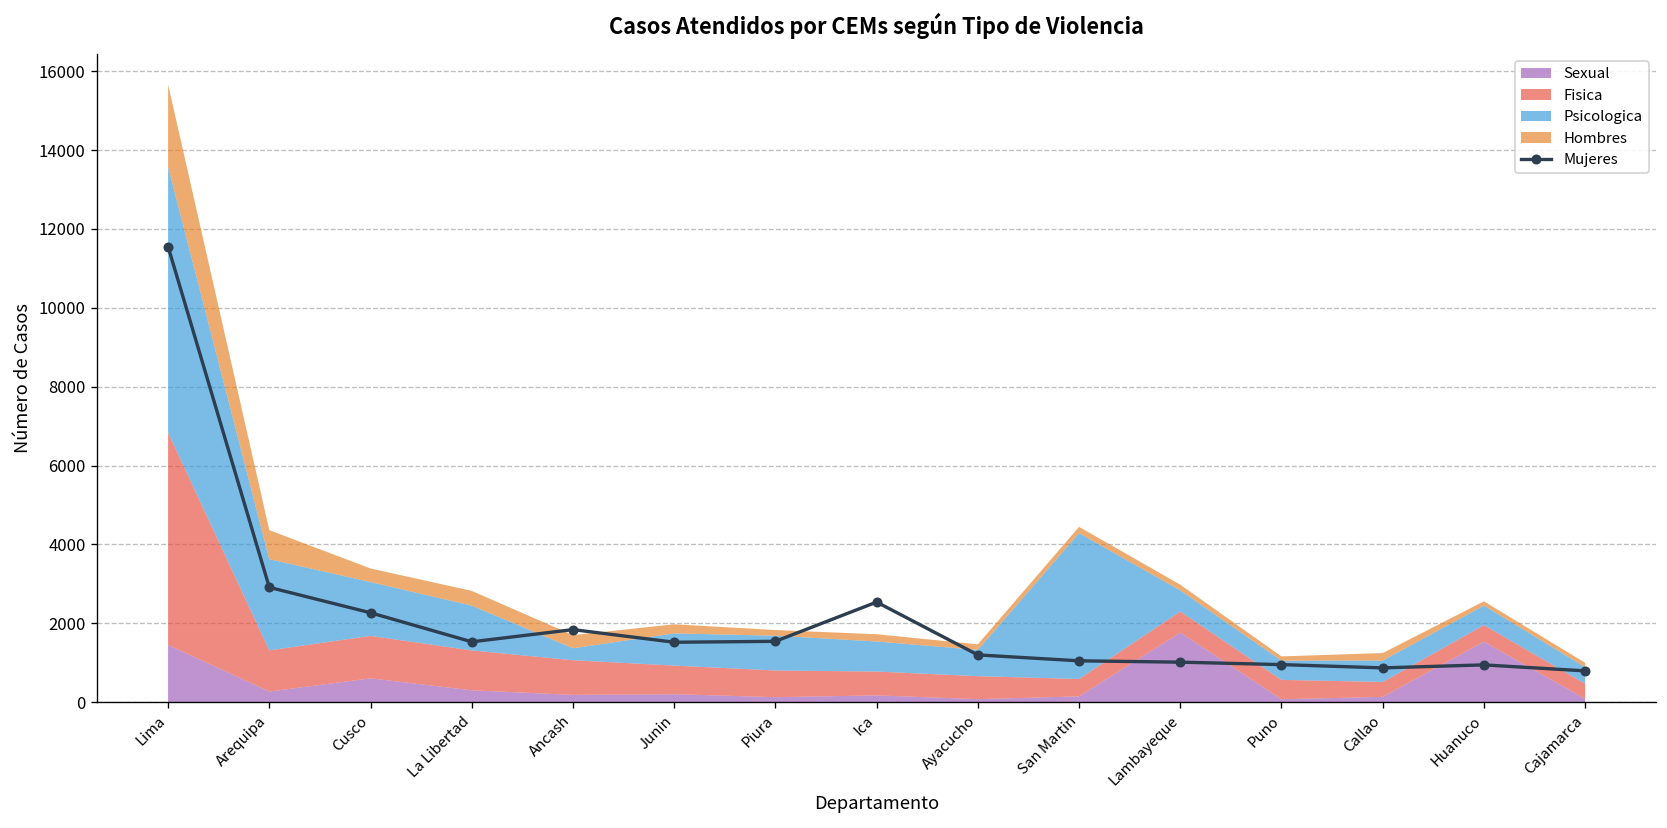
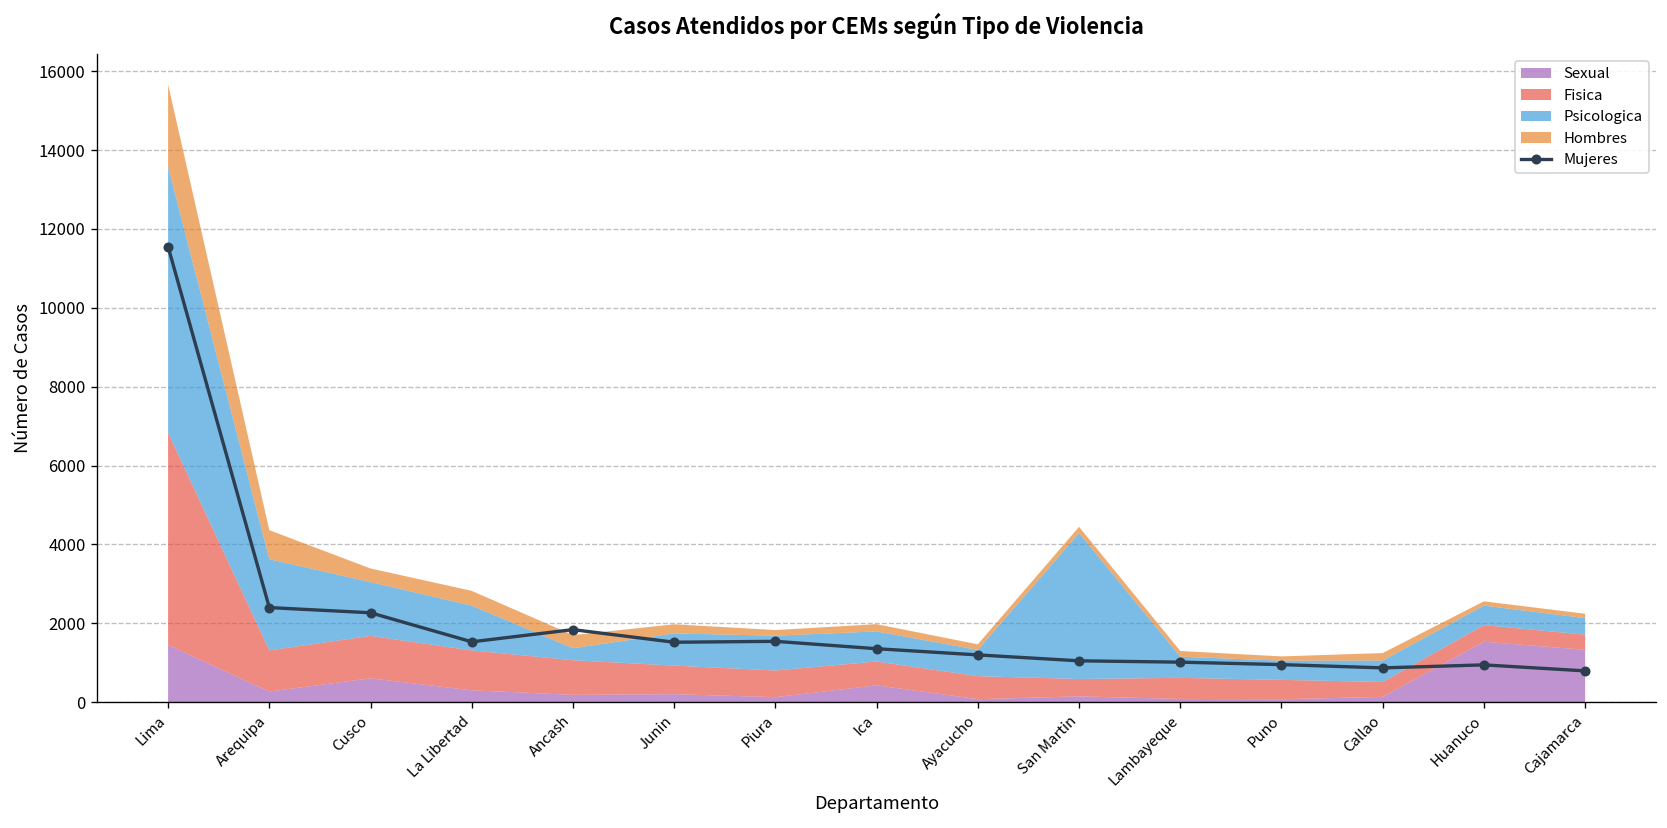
  {
    "Mujeres": {
      "Lima": 11600,
-     "Arequipa": 2900,
+     "Arequipa": 2400,
      "Cusco": 2300,
      "La Libertad": 1500,
      "Ancash": 1800,
      "Junin": 1500,
      "Piura": 1500,
-     "Ica": 2500,
+     "Ica": 1400,
      "Ayacucho": 1200,
      "San Martin": 1100,
      "Lambayeque": 1000,
      "Puno": 1000,
      "Callao": 900,
      "Huanuco": 900,
      "Cajamarca": 800
    },
    "Sexual": {
      "Lima": 1500,
      "Arequipa": 300,
      "Cusco": 600,
      "La Libertad": 300,
      "Ancash": 200,
      "Junin": 200,
      "Piura": 100,
-     "Ica": 200,
+     "Ica": 400,
      "Ayacucho": 100,
      "San Martin": 200,
-     "Lambayeque": 1800,
+     "Lambayeque": 100,
      "Puno": 100,
      "Callao": 100,
      "Huanuco": 1500,
-     "Cajamarca": 100
+     "Cajamarca": 1300
    },
    "Psicologica": {
      "Lima": 6700,
      "Arequipa": 2300,
      "Cusco": 1400,
      "La Libertad": 1100,
      "Ancash": 300,
      "Junin": 800,
      "Piura": 900,
      "Ica": 800,
      "Ayacucho": 700,
      "San Martin": 3700,
      "Lambayeque": 500,
      "Puno": 500,
      "Callao": 500,
      "Huanuco": 500,
      "Cajamarca": 400
    }
  }
